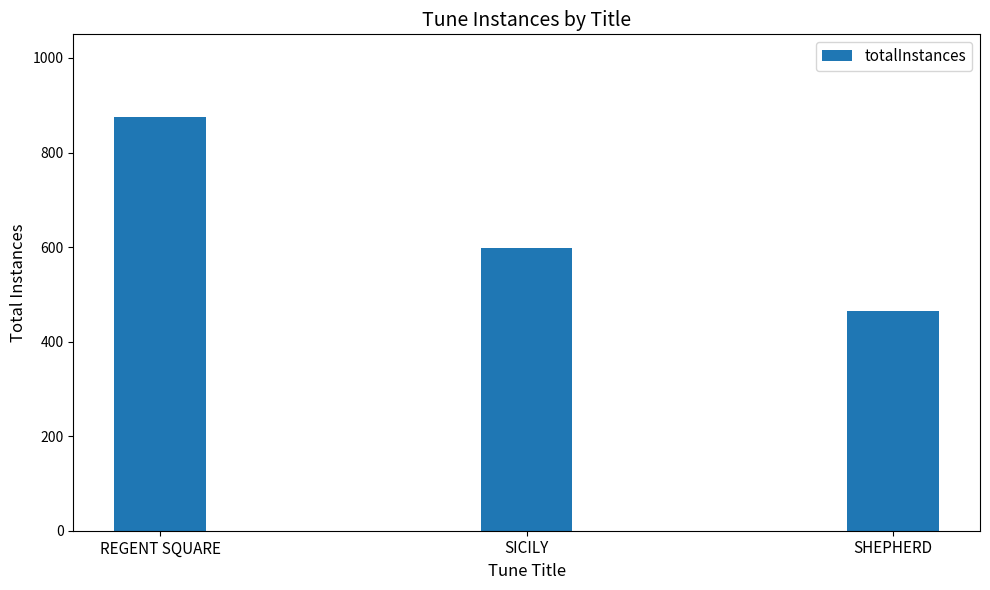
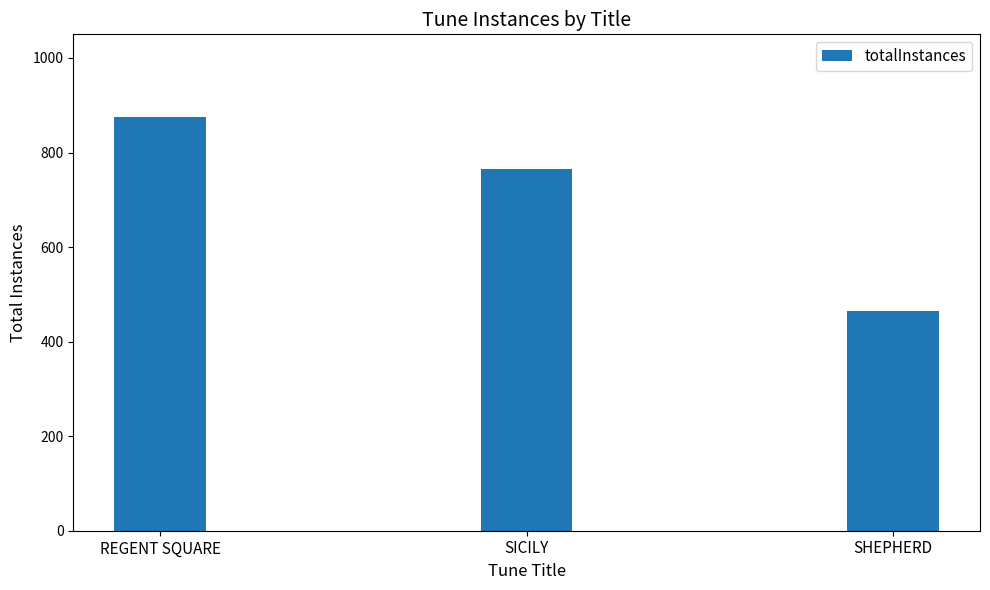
  {
    "REGENT SQUARE": 880,
-   "SICILY": 600,
+   "SICILY": 770,
    "SHEPHERD": 460
  }
